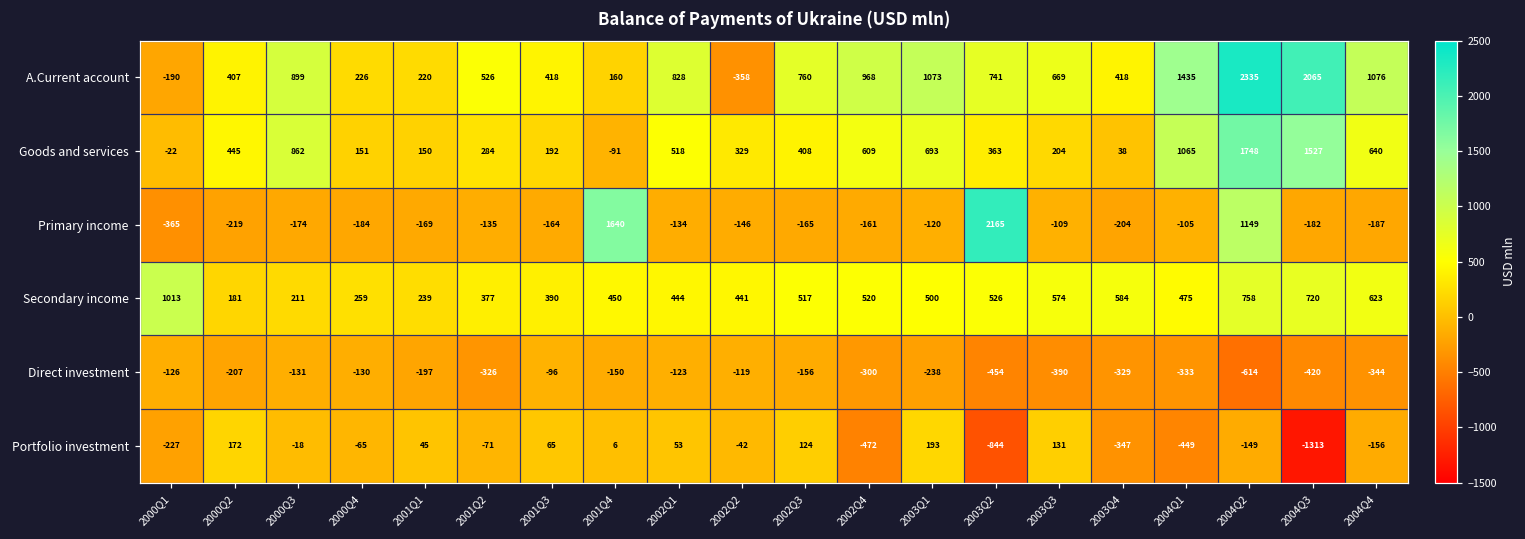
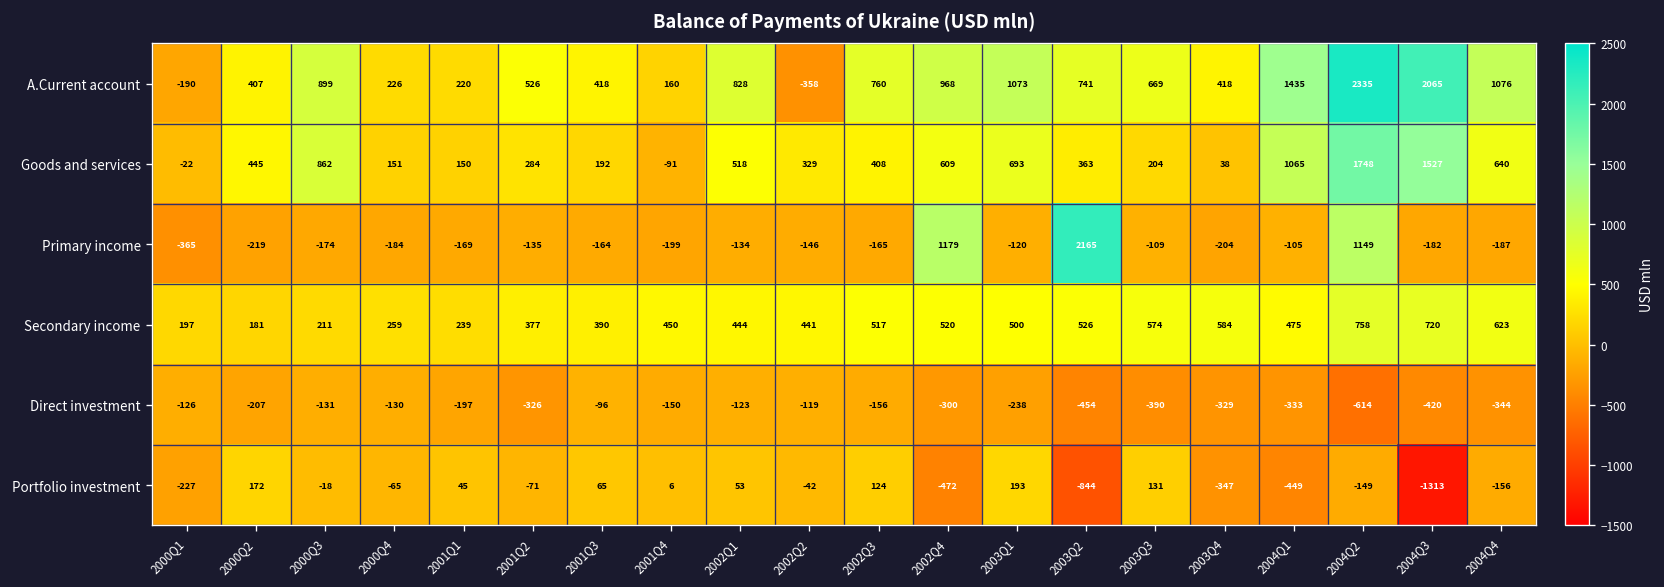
  {
    "A.Current account": {
      "2000Q1": -190,
      "2000Q2": 407,
      "2000Q3": 899,
      "2000Q4": 226,
      "2001Q1": 220,
      "2001Q2": 526,
      "2001Q3": 418,
      "2001Q4": 160,
      "2002Q1": 828,
      "2002Q2": -358,
      "2002Q3": 760,
      "2002Q4": 968,
      "2003Q1": 1073,
      "2003Q2": 741,
      "2003Q3": 669,
      "2003Q4": 418,
      "2004Q1": 1435,
      "2004Q2": 2335,
      "2004Q3": 2065,
      "2004Q4": 1076
    },
    "Goods and services": {
      "2000Q1": -22,
      "2000Q2": 445,
      "2000Q3": 862,
      "2000Q4": 151,
      "2001Q1": 150,
      "2001Q2": 284,
      "2001Q3": 192,
      "2001Q4": -91,
      "2002Q1": 518,
      "2002Q2": 329,
      "2002Q3": 408,
      "2002Q4": 609,
      "2003Q1": 693,
      "2003Q2": 363,
      "2003Q3": 204,
      "2003Q4": 38,
      "2004Q1": 1065,
      "2004Q2": 1748,
      "2004Q3": 1527,
      "2004Q4": 640
    },
    "Primary income": {
      "2000Q1": -365,
      "2000Q2": -219,
      "2000Q3": -174,
      "2000Q4": -184,
      "2001Q1": -169,
      "2001Q2": -135,
      "2001Q3": -164,
-     "2001Q4": 1640,
+     "2001Q4": -199,
      "2002Q1": -134,
      "2002Q2": -146,
      "2002Q3": -165,
-     "2002Q4": -161,
+     "2002Q4": 1179,
      "2003Q1": -120,
      "2003Q2": 2165,
      "2003Q3": -109,
      "2003Q4": -204,
      "2004Q1": -105,
      "2004Q2": 1149,
      "2004Q3": -182,
      "2004Q4": -187
    },
    "Secondary income": {
-     "2000Q1": 1013,
+     "2000Q1": 197,
      "2000Q2": 181,
      "2000Q3": 211,
      "2000Q4": 259,
      "2001Q1": 239,
      "2001Q2": 377,
      "2001Q3": 390,
      "2001Q4": 450,
      "2002Q1": 444,
      "2002Q2": 441,
      "2002Q3": 517,
      "2002Q4": 520,
      "2003Q1": 500,
      "2003Q2": 526,
      "2003Q3": 574,
      "2003Q4": 584,
      "2004Q1": 475,
      "2004Q2": 758,
      "2004Q3": 720,
      "2004Q4": 623
    },
    "Direct investment": {
      "2000Q1": -126,
      "2000Q2": -207,
      "2000Q3": -131,
      "2000Q4": -130,
      "2001Q1": -197,
      "2001Q2": -326,
      "2001Q3": -96,
      "2001Q4": -150,
      "2002Q1": -123,
      "2002Q2": -119,
      "2002Q3": -156,
      "2002Q4": -300,
      "2003Q1": -238,
      "2003Q2": -454,
      "2003Q3": -390,
      "2003Q4": -329,
      "2004Q1": -333,
      "2004Q2": -614,
      "2004Q3": -420,
      "2004Q4": -344
    },
    "Portfolio investment": {
      "2000Q1": -227,
      "2000Q2": 172,
      "2000Q3": -18,
      "2000Q4": -65,
      "2001Q1": 45,
      "2001Q2": -71,
      "2001Q3": 65,
      "2001Q4": 6,
      "2002Q1": 53,
      "2002Q2": -42,
      "2002Q3": 124,
      "2002Q4": -472,
      "2003Q1": 193,
      "2003Q2": -844,
      "2003Q3": 131,
      "2003Q4": -347,
      "2004Q1": -449,
      "2004Q2": -149,
      "2004Q3": -1313,
      "2004Q4": -156
    }
  }
